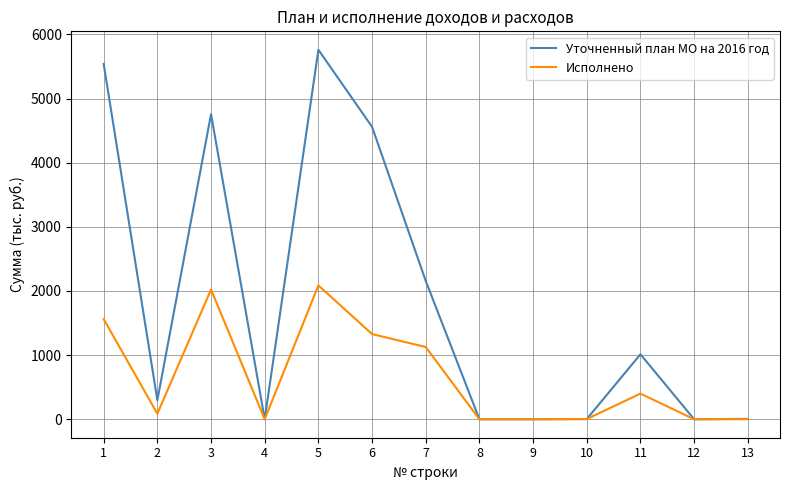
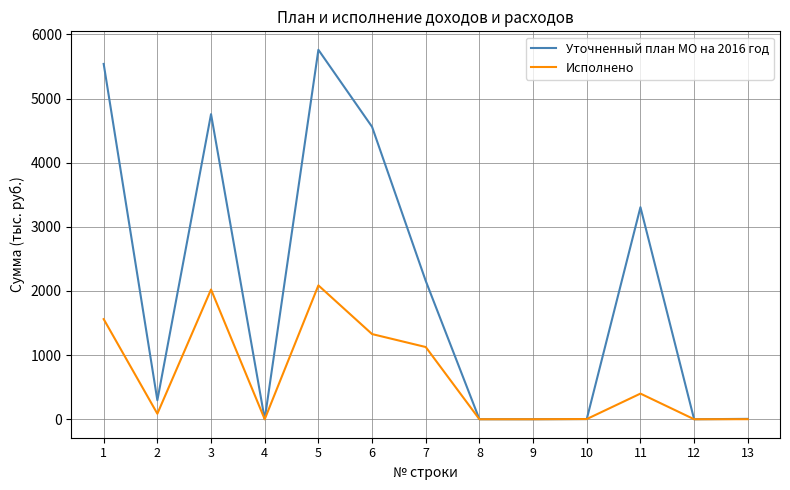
  {
    "Уточненный план МО на 2016 год": {
      "1": 5500,
      "2": 300,
      "3": 4800,
      "5": 5800,
      "6": 4600,
      "7": 2200,
-     "11": 1000
+     "11": 3300
    },
    "Исполнено": {
      "1": 1600,
      "2": 100,
      "3": 2000,
      "5": 2100,
      "6": 1300,
      "7": 1100,
      "11": 400
    }
  }
